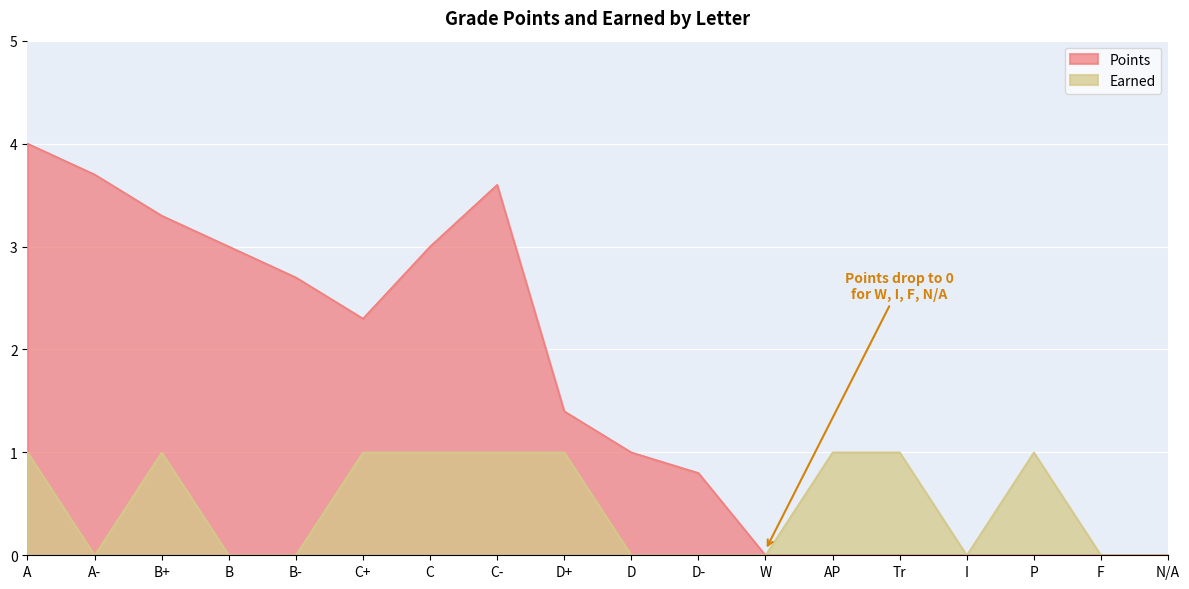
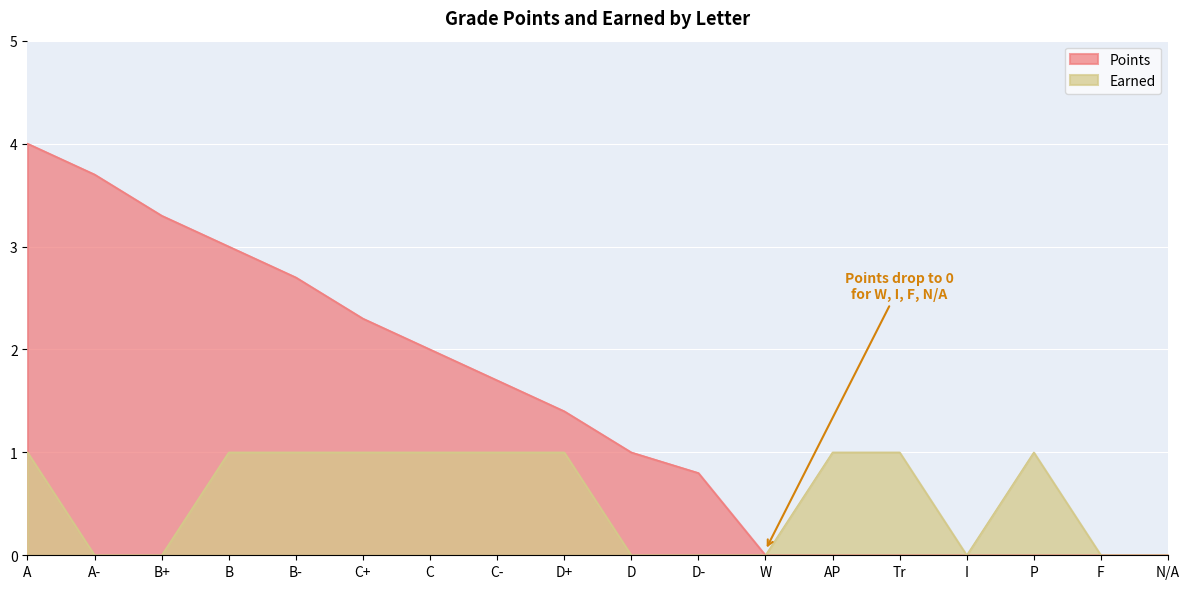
  {
    "Points": {
      "A": 4.0,
      "A-": 3.7,
      "B+": 3.3,
      "B": 3.0,
      "B-": 2.7,
      "C+": 2.3,
-     "C": 3,
-     "C-": 3.6,
+     "C": 2,
+     "C-": 1.7,
      "D+": 1.4,
      "D": 1.0,
      "D-": 0.8,
      "AP": 0.0,
      "Tr": 0.0,
      "P": 0.0
    },
    "Earned": {
      "A": 1,
      "A-": 0,
-     "B+": 1,
-     "B": 0,
-     "B-": 0,
+     "B+": 0,
+     "B": 1,
+     "B-": 1,
      "C+": 1,
      "C": 1,
      "C-": 1,
      "D+": 1,
      "D": 0,
      "D-": 0,
      "P": 1
    }
  }
